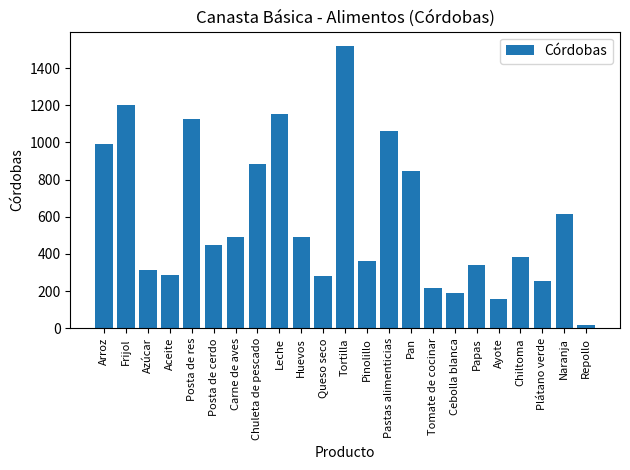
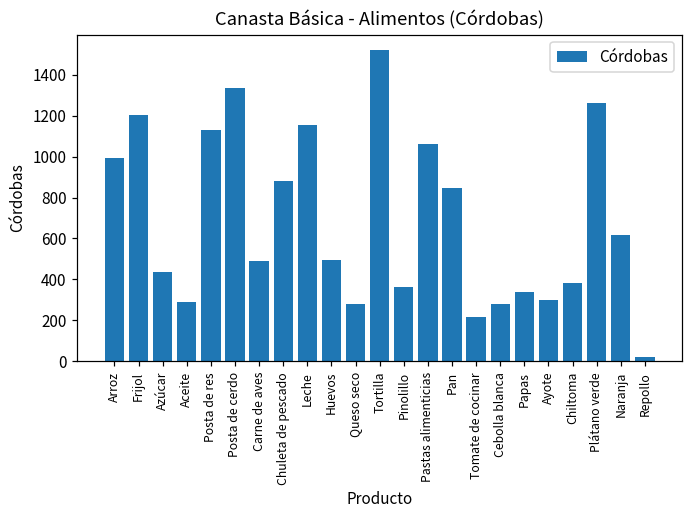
  {
    "Arroz": 990,
    "Frijol": 1200,
-   "Azúcar": 310,
+   "Azúcar": 440,
    "Aceite": 290,
    "Posta de res": 1130,
-   "Posta de cerdo": 450,
+   "Posta de cerdo": 1340,
    "Carne de aves": 490,
    "Chuleta de pescado": 880,
    "Leche": 1150,
    "Huevos": 490,
    "Queso seco": 280,
    "Tortilla": 1520,
    "Pinolillo": 360,
    "Pastas alimenticias": 1060,
    "Pan": 840,
    "Tomate de cocinar": 220,
-   "Cebolla blanca": 190,
+   "Cebolla blanca": 280,
    "Papas": 340,
-   "Ayote": 160,
+   "Ayote": 300,
    "Chiltoma": 380,
-   "Plátano verde": 250,
+   "Plátano verde": 1260,
    "Naranja": 620,
    "Repollo": 20
  }
